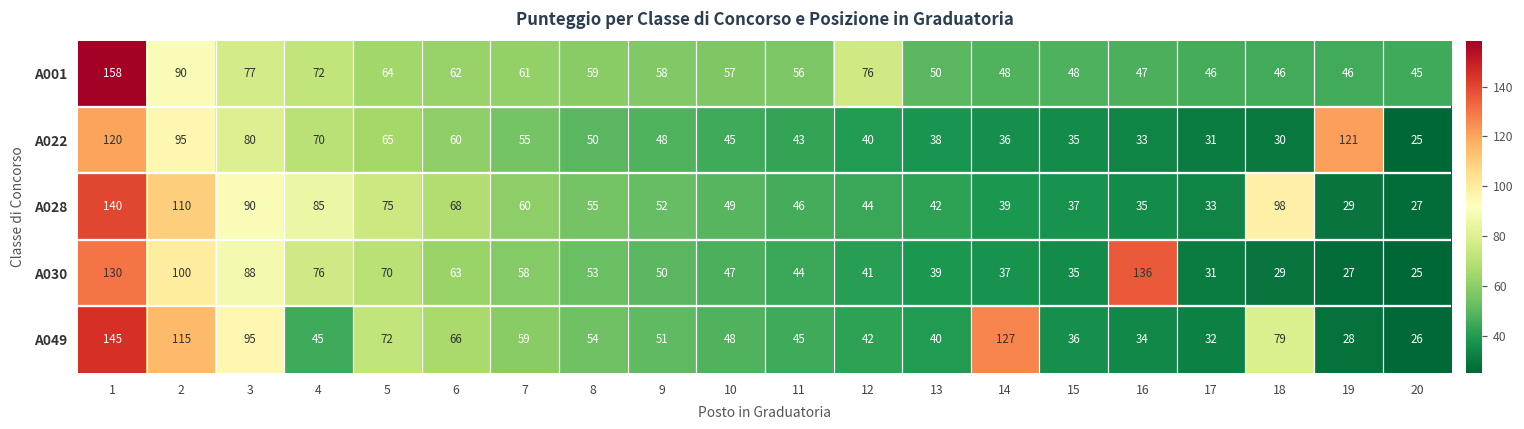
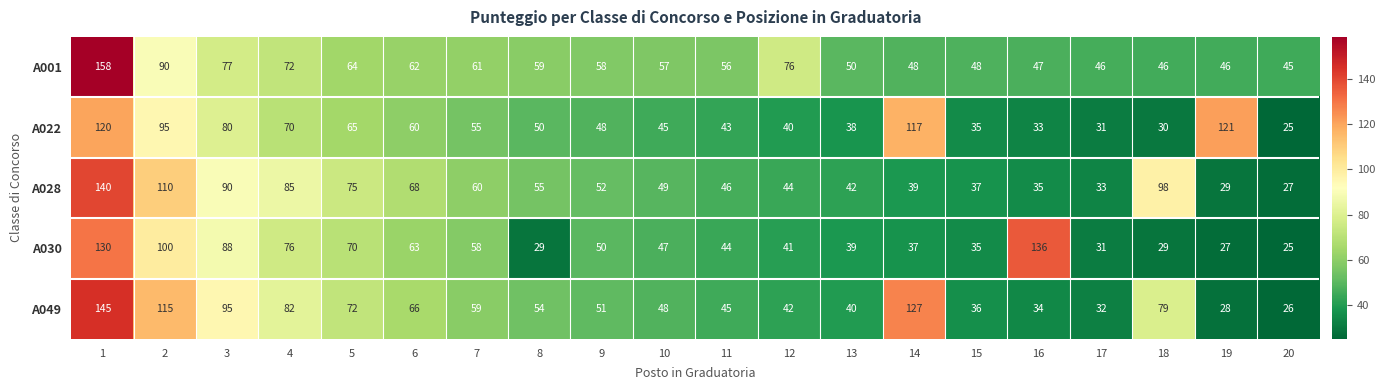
  {
    "A001": {
      "1": 158,
      "2": 90,
      "3": 77,
      "4": 72,
      "5": 64,
      "6": 62,
      "7": 61,
      "8": 59,
      "9": 58,
      "10": 57,
      "11": 56,
      "12": 76,
      "13": 50,
      "14": 48,
      "15": 48,
      "16": 47,
      "17": 46,
      "18": 46,
      "19": 46,
      "20": 45
    },
    "A022": {
      "1": 120,
      "2": 95,
      "3": 80,
      "4": 70,
      "5": 65,
      "6": 60,
      "7": 55,
      "8": 50,
      "9": 48,
      "10": 45,
      "11": 43,
      "12": 40,
      "13": 38,
-     "14": 36,
+     "14": 117,
      "15": 35,
      "16": 33,
      "17": 31,
      "18": 30,
      "19": 121,
      "20": 25
    },
    "A028": {
      "1": 140,
      "2": 110,
      "3": 90,
      "4": 85,
      "5": 75,
      "6": 68,
      "7": 60,
      "8": 55,
      "9": 52,
      "10": 49,
      "11": 46,
      "12": 44,
      "13": 42,
      "14": 39,
      "15": 37,
      "16": 35,
      "17": 33,
      "18": 98,
      "19": 29,
      "20": 27
    },
    "A030": {
      "1": 130,
      "2": 100,
      "3": 88,
      "4": 76,
      "5": 70,
      "6": 63,
      "7": 58,
-     "8": 53,
+     "8": 29,
      "9": 50,
      "10": 47,
      "11": 44,
      "12": 41,
      "13": 39,
      "14": 37,
      "15": 35,
      "16": 136,
      "17": 31,
      "18": 29,
      "19": 27,
      "20": 25
    },
    "A049": {
      "1": 145,
      "2": 115,
      "3": 95,
-     "4": 45,
+     "4": 82,
      "5": 72,
      "6": 66,
      "7": 59,
      "8": 54,
      "9": 51,
      "10": 48,
      "11": 45,
      "12": 42,
      "13": 40,
      "14": 127,
      "15": 36,
      "16": 34,
      "17": 32,
      "18": 79,
      "19": 28,
      "20": 26
    }
  }
